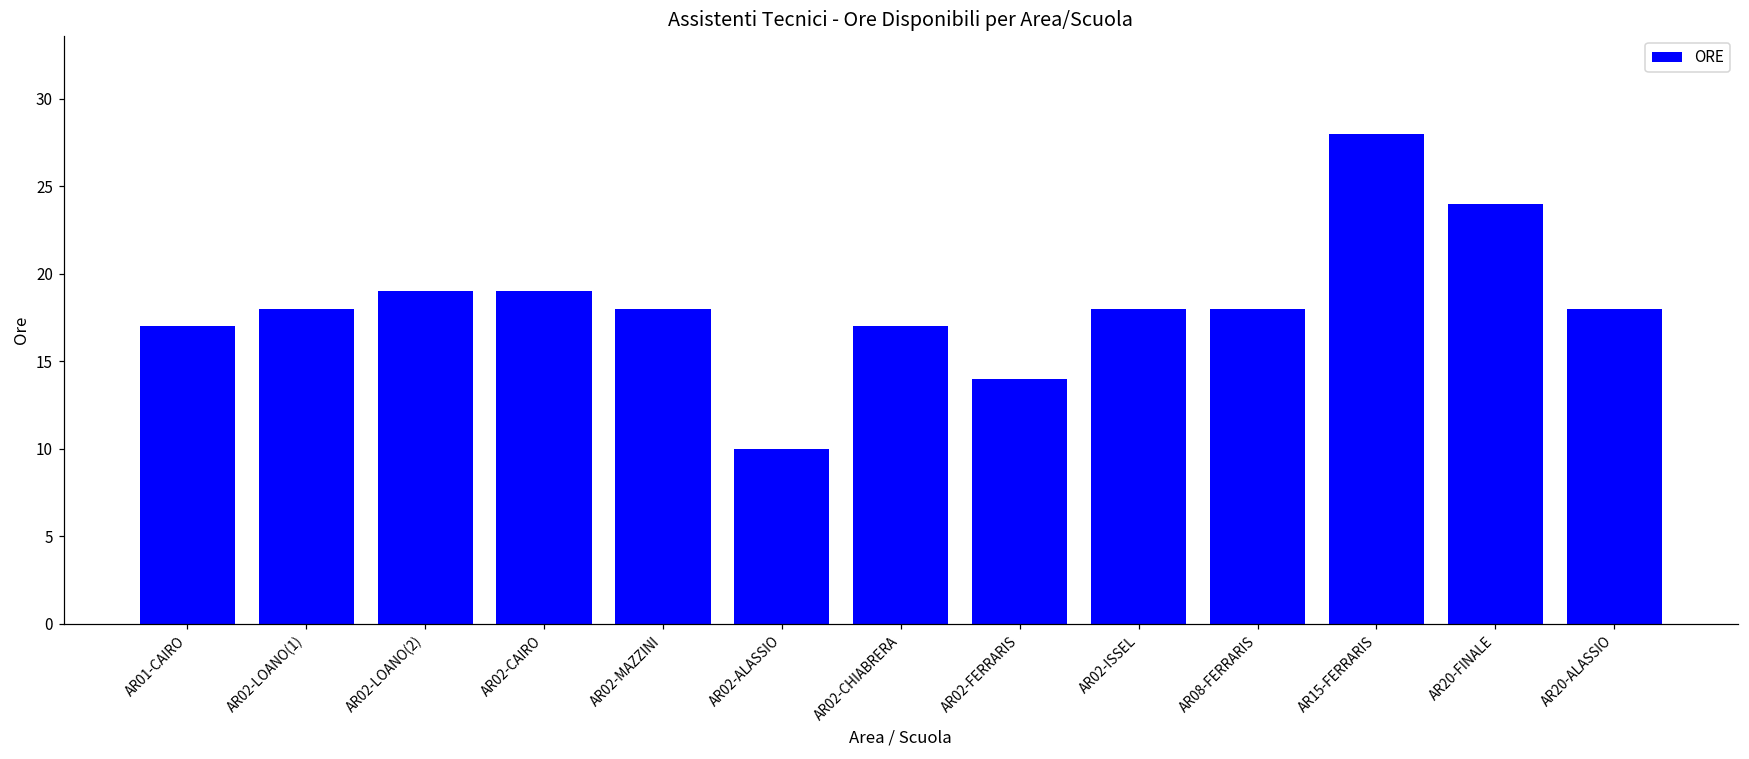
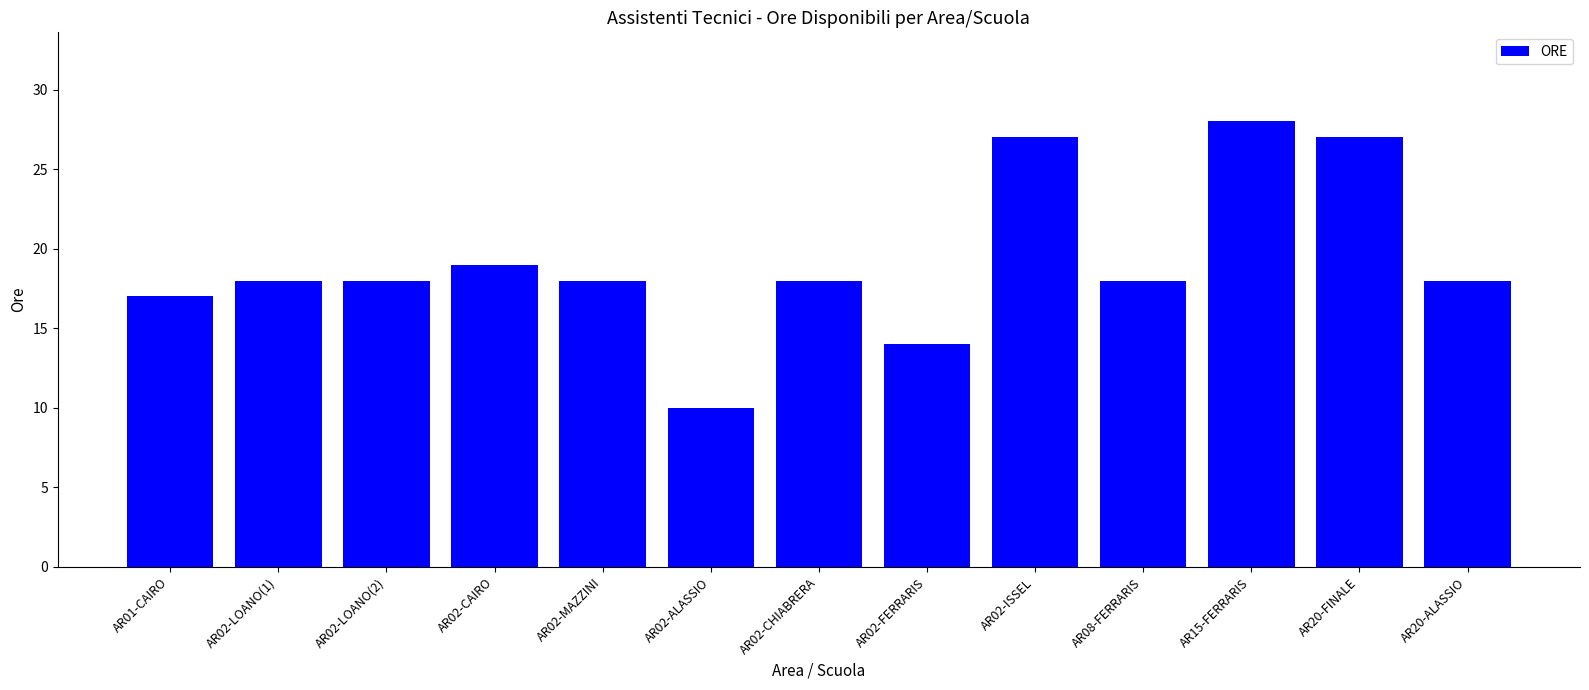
  {
    "AR01-CAIRO": 17,
    "AR02-LOANO(1)": 18,
-   "AR02-LOANO(2)": 19,
+   "AR02-LOANO(2)": 18,
    "AR02-CAIRO": 19,
    "AR02-MAZZINI": 18,
    "AR02-ALASSIO": 10,
-   "AR02-CHIABRERA": 17,
+   "AR02-CHIABRERA": 18,
    "AR02-FERRARIS": 14,
-   "AR02-ISSEL": 18,
+   "AR02-ISSEL": 27,
    "AR08-FERRARIS": 18,
    "AR15-FERRARIS": 28,
-   "AR20-FINALE": 24,
+   "AR20-FINALE": 27,
    "AR20-ALASSIO": 18
  }
